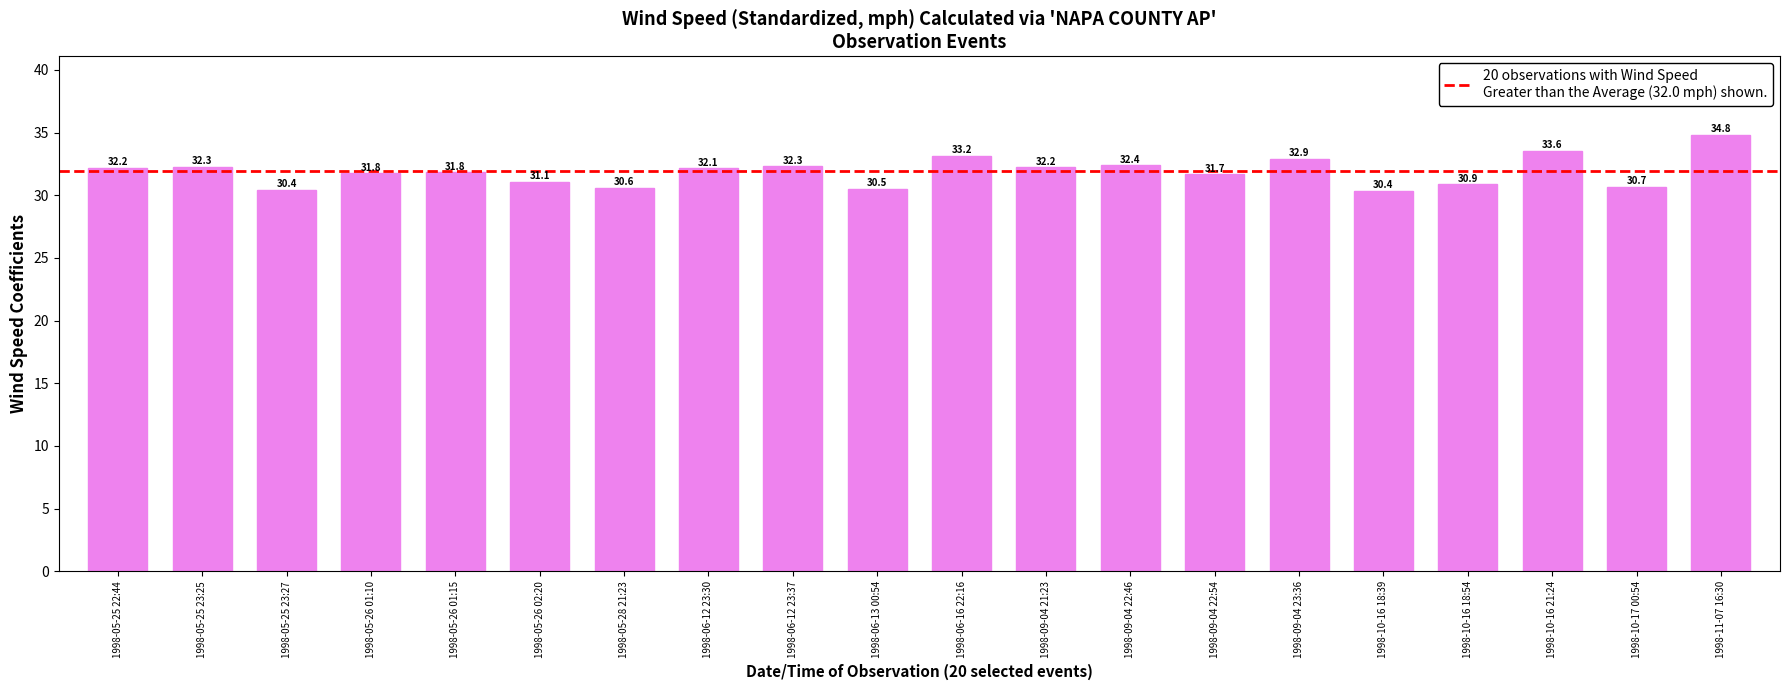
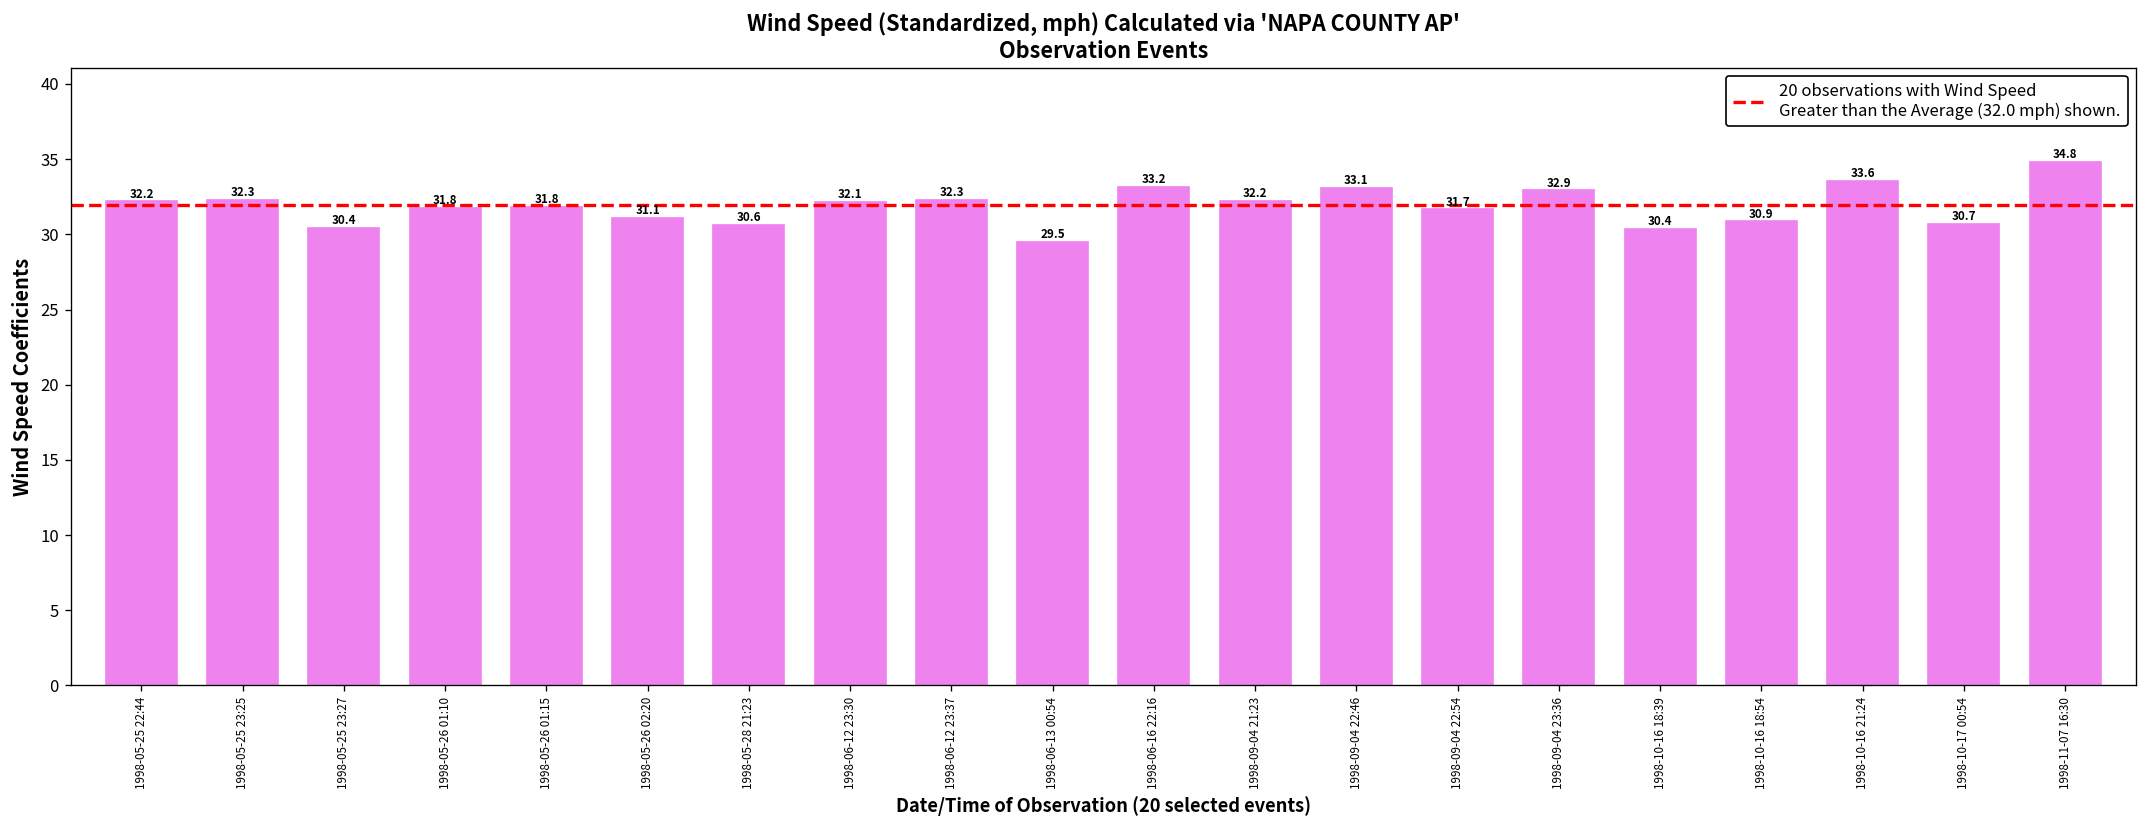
  {
    "1998-05-25 22:44": 32.2,
    "1998-05-25 23:25": 32.3,
    "1998-05-25 23:27": 30.4,
    "1998-05-26 01:10": 31.8,
    "1998-05-26 01:15": 31.8,
    "1998-05-26 02:20": 31.1,
    "1998-05-28 21:23": 30.6,
    "1998-06-12 23:30": 32.1,
    "1998-06-12 23:37": 32.3,
-   "1998-06-13 00:54": 30.5,
+   "1998-06-13 00:54": 29.5,
    "1998-06-16 22:16": 33.2,
    "1998-09-04 21:23": 32.2,
-   "1998-09-04 22:46": 32.4,
+   "1998-09-04 22:46": 33.1,
    "1998-09-04 22:54": 31.7,
    "1998-09-04 23:36": 32.9,
    "1998-10-16 18:39": 30.4,
    "1998-10-16 18:54": 30.9,
    "1998-10-16 21:24": 33.6,
    "1998-10-17 00:54": 30.7,
    "1998-11-07 16:30": 34.8
  }
